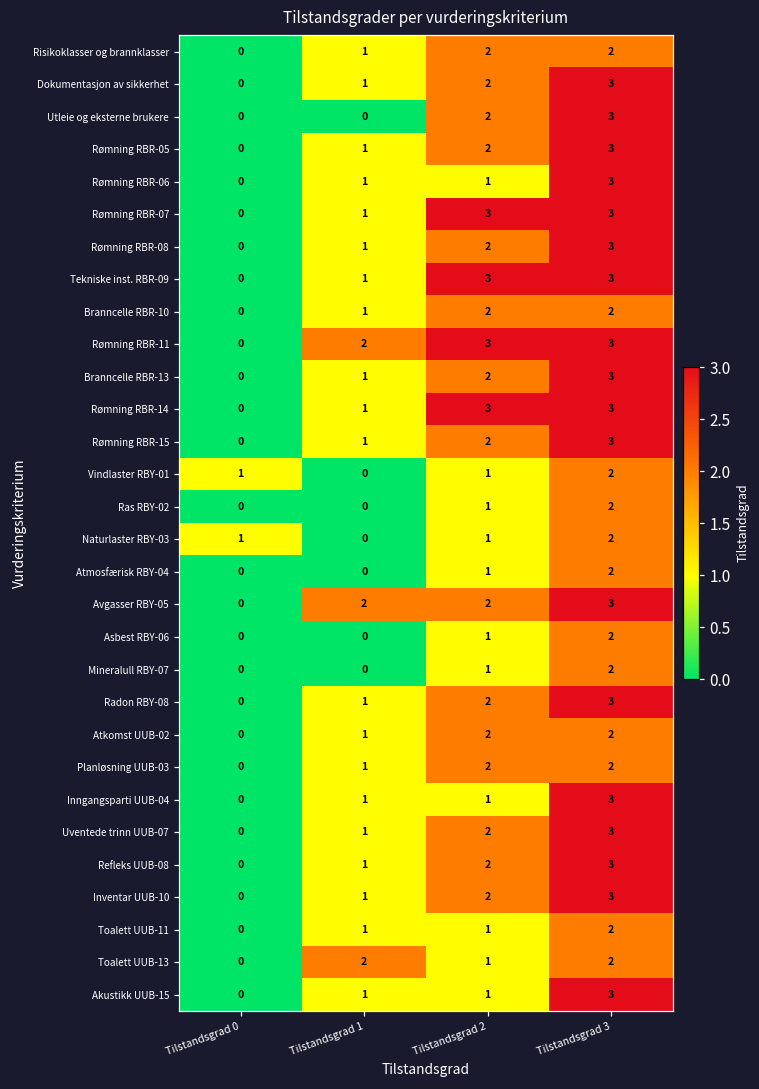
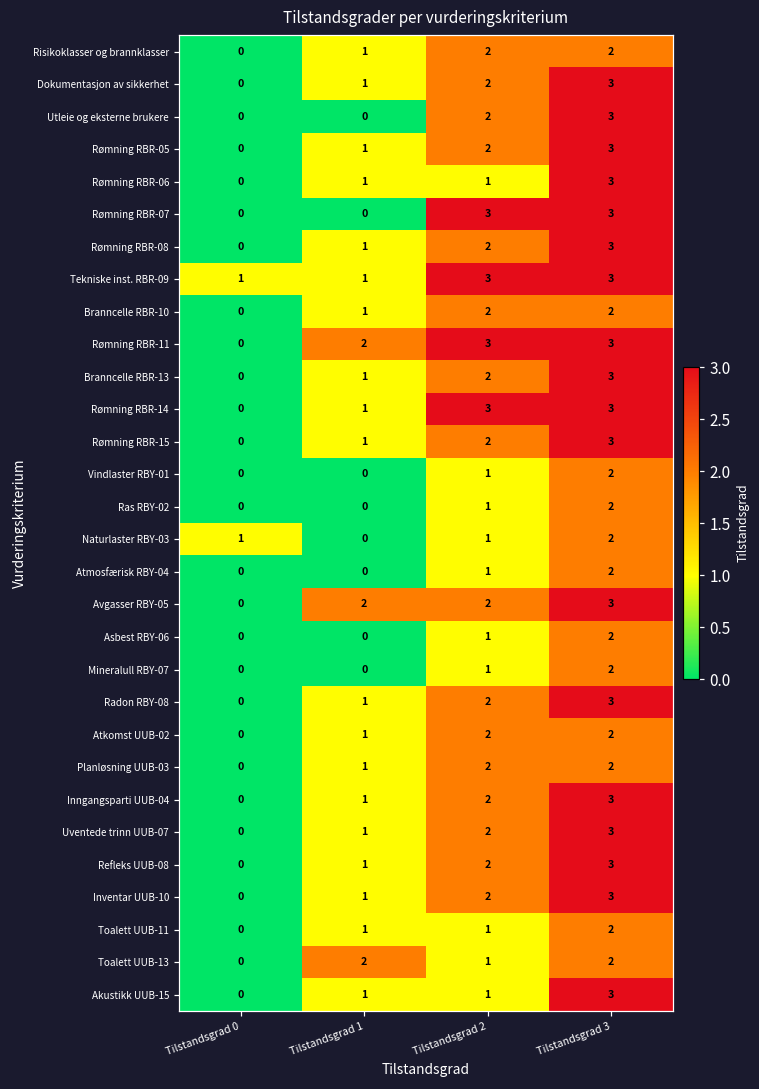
  {
    "Risikoklasser og brannklasser": {
      "Tilstandsgrad 0": 0,
      "Tilstandsgrad 1": 1,
      "Tilstandsgrad 2": 2,
      "Tilstandsgrad 3": 2
    },
    "Dokumentasjon av sikkerhet": {
      "Tilstandsgrad 0": 0,
      "Tilstandsgrad 1": 1,
      "Tilstandsgrad 2": 2,
      "Tilstandsgrad 3": 3
    },
    "Utleie og eksterne brukere": {
      "Tilstandsgrad 0": 0,
      "Tilstandsgrad 1": 0,
      "Tilstandsgrad 2": 2,
      "Tilstandsgrad 3": 3
    },
    "Rømning RBR-05": {
      "Tilstandsgrad 0": 0,
      "Tilstandsgrad 1": 1,
      "Tilstandsgrad 2": 2,
      "Tilstandsgrad 3": 3
    },
    "Rømning RBR-06": {
      "Tilstandsgrad 0": 0,
      "Tilstandsgrad 1": 1,
      "Tilstandsgrad 2": 1,
      "Tilstandsgrad 3": 3
    },
    "Rømning RBR-07": {
      "Tilstandsgrad 0": 0,
-     "Tilstandsgrad 1": 1,
+     "Tilstandsgrad 1": 0,
      "Tilstandsgrad 2": 3,
      "Tilstandsgrad 3": 3
    },
    "Rømning RBR-08": {
      "Tilstandsgrad 0": 0,
      "Tilstandsgrad 1": 1,
      "Tilstandsgrad 2": 2,
      "Tilstandsgrad 3": 3
    },
    "Tekniske inst. RBR-09": {
-     "Tilstandsgrad 0": 0,
+     "Tilstandsgrad 0": 1,
      "Tilstandsgrad 1": 1,
      "Tilstandsgrad 2": 3,
      "Tilstandsgrad 3": 3
    },
    "Branncelle RBR-10": {
      "Tilstandsgrad 0": 0,
      "Tilstandsgrad 1": 1,
      "Tilstandsgrad 2": 2,
      "Tilstandsgrad 3": 2
    },
    "Rømning RBR-11": {
      "Tilstandsgrad 0": 0,
      "Tilstandsgrad 1": 2,
      "Tilstandsgrad 2": 3,
      "Tilstandsgrad 3": 3
    },
    "Branncelle RBR-13": {
      "Tilstandsgrad 0": 0,
      "Tilstandsgrad 1": 1,
      "Tilstandsgrad 2": 2,
      "Tilstandsgrad 3": 3
    },
    "Rømning RBR-14": {
      "Tilstandsgrad 0": 0,
      "Tilstandsgrad 1": 1,
      "Tilstandsgrad 2": 3,
      "Tilstandsgrad 3": 3
    },
    "Rømning RBR-15": {
      "Tilstandsgrad 0": 0,
      "Tilstandsgrad 1": 1,
      "Tilstandsgrad 2": 2,
      "Tilstandsgrad 3": 3
    },
    "Vindlaster RBY-01": {
-     "Tilstandsgrad 0": 1,
+     "Tilstandsgrad 0": 0,
      "Tilstandsgrad 1": 0,
      "Tilstandsgrad 2": 1,
      "Tilstandsgrad 3": 2
    },
    "Ras RBY-02": {
      "Tilstandsgrad 0": 0,
      "Tilstandsgrad 1": 0,
      "Tilstandsgrad 2": 1,
      "Tilstandsgrad 3": 2
    },
    "Naturlaster RBY-03": {
      "Tilstandsgrad 0": 1,
      "Tilstandsgrad 1": 0,
      "Tilstandsgrad 2": 1,
      "Tilstandsgrad 3": 2
    },
    "Atmosfærisk RBY-04": {
      "Tilstandsgrad 0": 0,
      "Tilstandsgrad 1": 0,
      "Tilstandsgrad 2": 1,
      "Tilstandsgrad 3": 2
    },
    "Avgasser RBY-05": {
      "Tilstandsgrad 0": 0,
      "Tilstandsgrad 1": 2,
      "Tilstandsgrad 2": 2,
      "Tilstandsgrad 3": 3
    },
    "Asbest RBY-06": {
      "Tilstandsgrad 0": 0,
      "Tilstandsgrad 1": 0,
      "Tilstandsgrad 2": 1,
      "Tilstandsgrad 3": 2
    },
    "Mineralull RBY-07": {
      "Tilstandsgrad 0": 0,
      "Tilstandsgrad 1": 0,
      "Tilstandsgrad 2": 1,
      "Tilstandsgrad 3": 2
    },
    "Radon RBY-08": {
      "Tilstandsgrad 0": 0,
      "Tilstandsgrad 1": 1,
      "Tilstandsgrad 2": 2,
      "Tilstandsgrad 3": 3
    },
    "Atkomst UUB-02": {
      "Tilstandsgrad 0": 0,
      "Tilstandsgrad 1": 1,
      "Tilstandsgrad 2": 2,
      "Tilstandsgrad 3": 2
    },
    "Planløsning UUB-03": {
      "Tilstandsgrad 0": 0,
      "Tilstandsgrad 1": 1,
      "Tilstandsgrad 2": 2,
      "Tilstandsgrad 3": 2
    },
    "Inngangsparti UUB-04": {
      "Tilstandsgrad 0": 0,
      "Tilstandsgrad 1": 1,
-     "Tilstandsgrad 2": 1,
+     "Tilstandsgrad 2": 2,
      "Tilstandsgrad 3": 3
    },
    "Uventede trinn UUB-07": {
      "Tilstandsgrad 0": 0,
      "Tilstandsgrad 1": 1,
      "Tilstandsgrad 2": 2,
      "Tilstandsgrad 3": 3
    },
    "Refleks UUB-08": {
      "Tilstandsgrad 0": 0,
      "Tilstandsgrad 1": 1,
      "Tilstandsgrad 2": 2,
      "Tilstandsgrad 3": 3
    },
    "Inventar UUB-10": {
      "Tilstandsgrad 0": 0,
      "Tilstandsgrad 1": 1,
      "Tilstandsgrad 2": 2,
      "Tilstandsgrad 3": 3
    },
    "Toalett UUB-11": {
      "Tilstandsgrad 0": 0,
      "Tilstandsgrad 1": 1,
      "Tilstandsgrad 2": 1,
      "Tilstandsgrad 3": 2
    },
    "Toalett UUB-13": {
      "Tilstandsgrad 0": 0,
      "Tilstandsgrad 1": 2,
      "Tilstandsgrad 2": 1,
      "Tilstandsgrad 3": 2
    },
    "Akustikk UUB-15": {
      "Tilstandsgrad 0": 0,
      "Tilstandsgrad 1": 1,
      "Tilstandsgrad 2": 1,
      "Tilstandsgrad 3": 3
    }
  }
